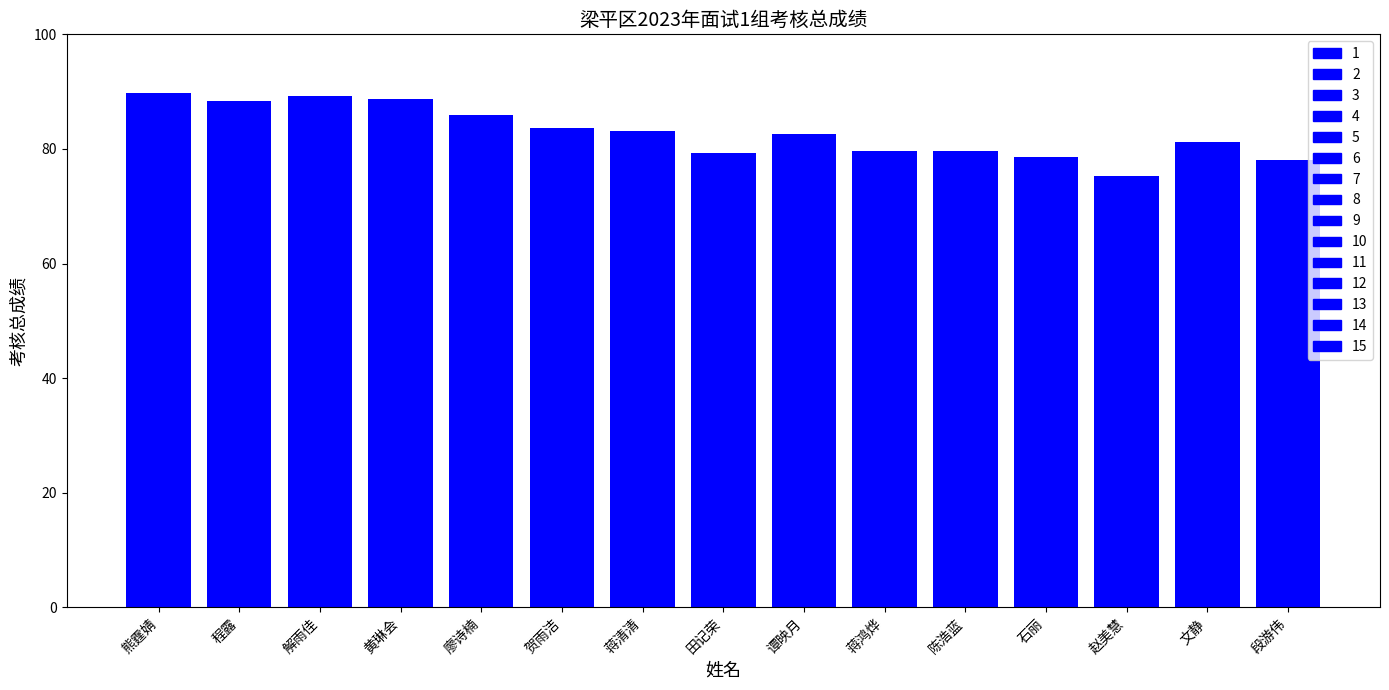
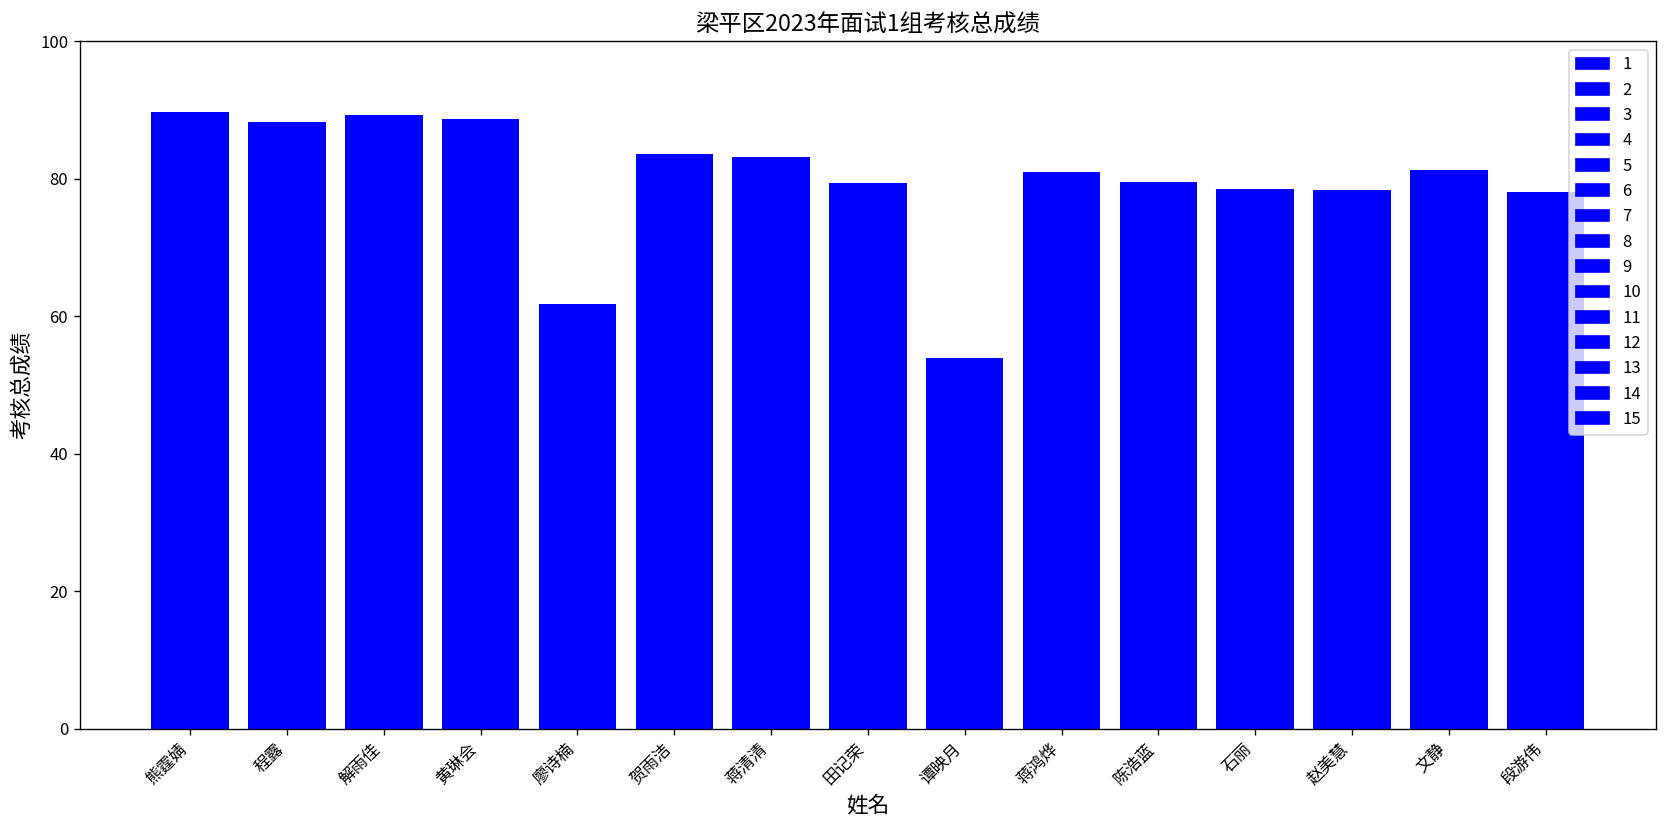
  {
    "熊霆婧": 90,
    "程露": 88,
    "解雨佳": 89,
    "黄琳会": 89,
-   "廖诗楠": 86,
+   "廖诗楠": 62,
    "贺雨洁": 84,
    "蒋清清": 83,
    "田记荣": 79,
-   "谭映月": 83,
-   "蒋鸿烨": 80,
+   "谭映月": 54,
+   "蒋鸿烨": 81,
    "陈浩蓝": 80,
    "石丽": 79,
-   "赵美慧": 75,
+   "赵美慧": 78,
    "文静": 81,
    "段游伟": 78
  }
